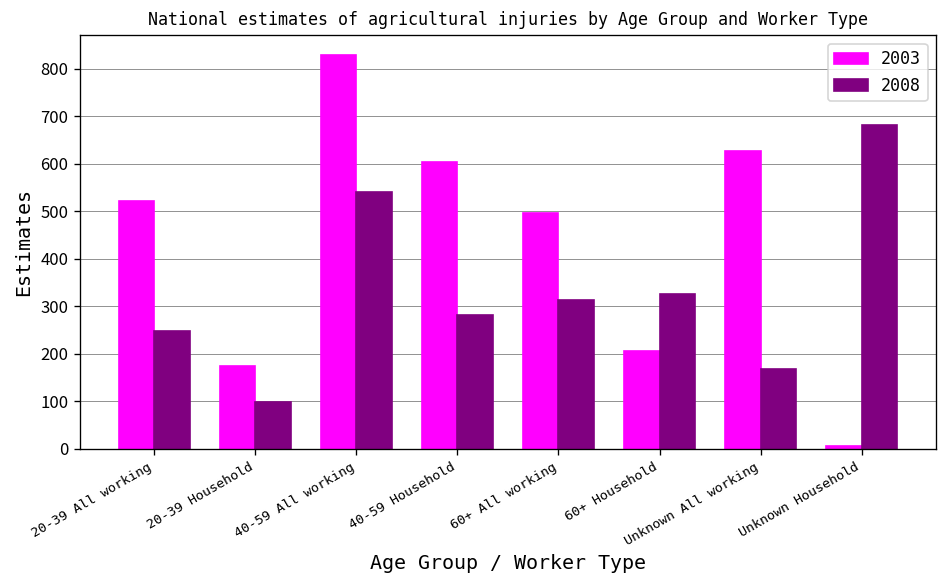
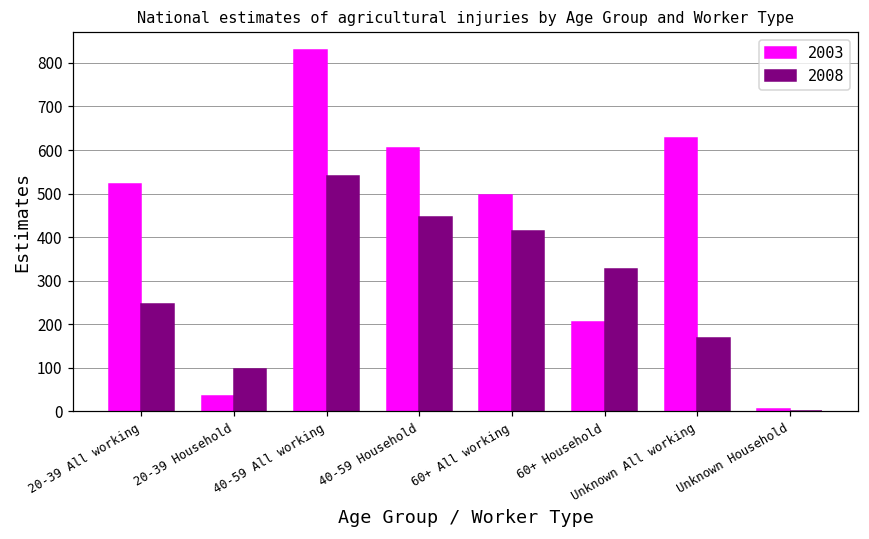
  {
    "2003": {
      "20-39 All working": 520,
-     "20-39 Household": 180,
+     "20-39 Household": 40,
      "40-59 All working": 830,
      "40-59 Household": 600,
      "60+ All working": 500,
      "60+ Household": 210,
      "Unknown All working": 630
    },
    "2008": {
      "20-39 All working": 250,
      "20-39 Household": 100,
      "40-59 All working": 540,
-     "40-59 Household": 280,
-     "60+ All working": 310,
+     "40-59 Household": 450,
+     "60+ All working": 410,
      "60+ Household": 330,
      "Unknown All working": 170,
-     "Unknown Household": 680
+     "Unknown Household": 0
    }
  }
